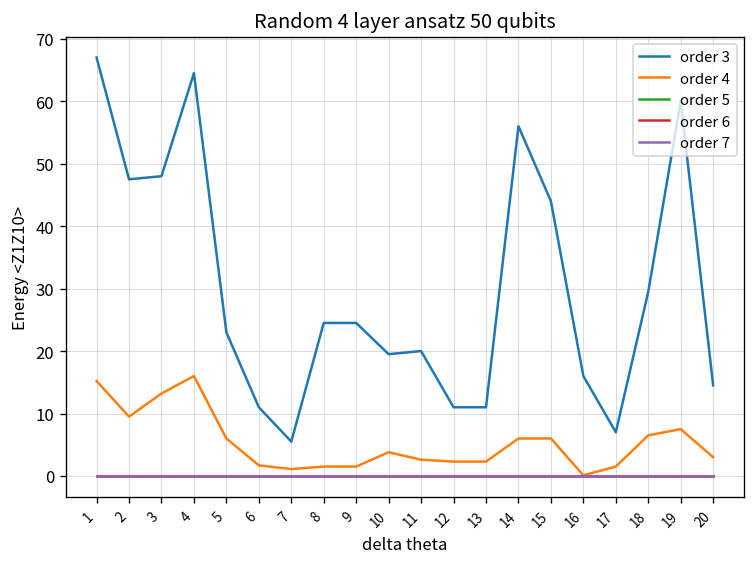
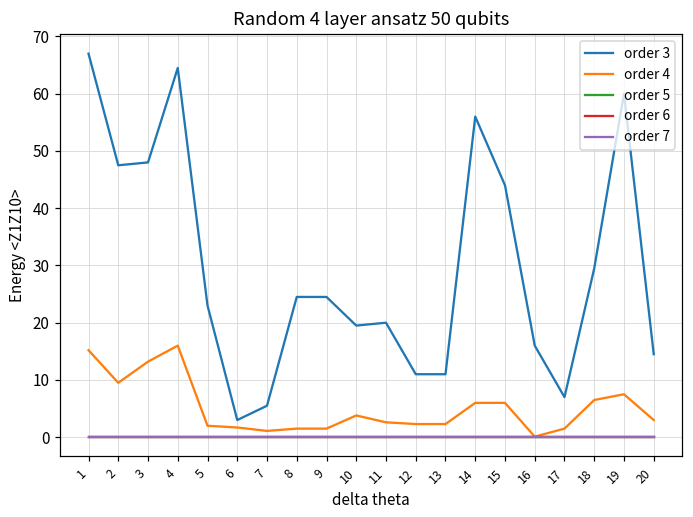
  {
    "order 3": {
      "1": 67,
      "2": 48,
      "3": 48,
      "4": 65,
      "5": 23,
-     "6": 11,
+     "6": 3,
      "7": 6,
      "8": 25,
      "9": 25,
      "10": 20,
      "11": 20,
      "12": 11,
      "13": 11,
      "14": 56,
      "15": 44,
      "16": 16,
      "17": 7,
      "18": 30,
      "20": 15
    },
    "order 4": {
      "1": 15,
      "2": 10,
      "3": 13,
      "4": 16,
-     "5": 6,
+     "5": 2,
      "6": 2,
      "7": 1,
      "8": 2,
      "9": 2,
      "10": 4,
      "11": 3,
      "12": 2,
      "13": 2,
      "14": 6,
      "15": 6,
      "17": 2,
      "18": 7,
      "19": 8,
      "20": 3
    },
    "order 7": {
      "1": 0,
      "2": 0,
      "3": 0,
      "4": 0,
      "5": 0,
      "6": 0,
      "7": 0,
      "8": 0,
      "9": 0,
      "10": 0,
      "11": 0,
      "12": 0,
      "13": 0,
      "14": 0,
      "15": 0,
      "17": 0,
      "18": 0,
      "19": 0,
      "20": 0
    }
  }
